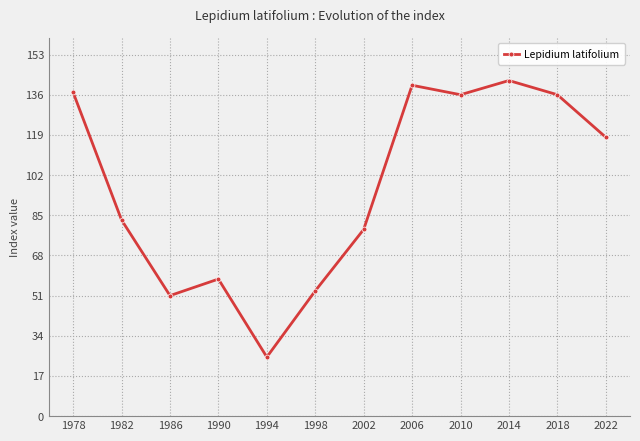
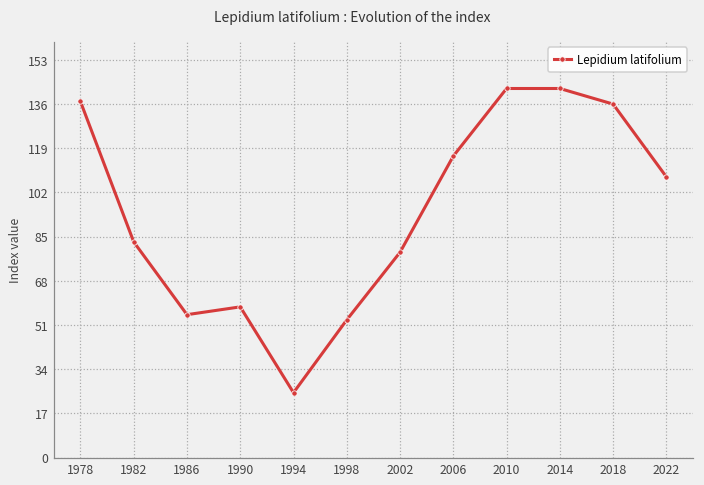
  {
    "1978": 137,
    "1982": 83,
-   "1986": 51,
+   "1986": 55,
    "1990": 58,
    "1994": 25,
    "1998": 53,
    "2002": 79,
-   "2006": 140,
-   "2010": 136,
+   "2006": 116,
+   "2010": 142,
    "2014": 142,
    "2018": 136,
-   "2022": 118
+   "2022": 108
  }
